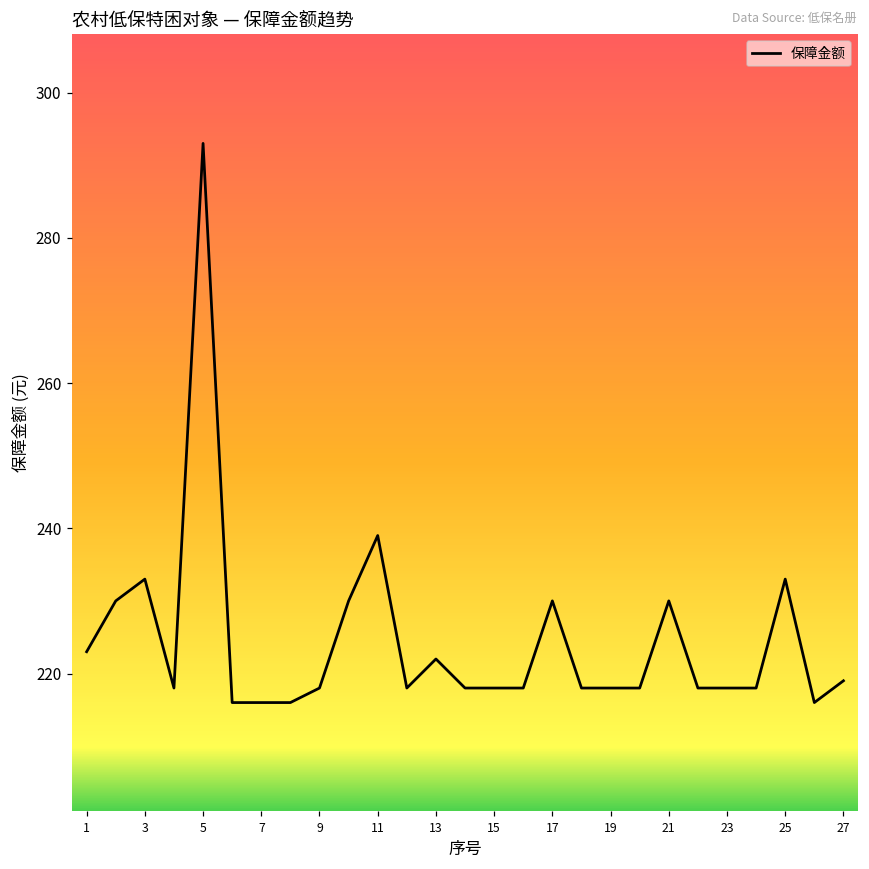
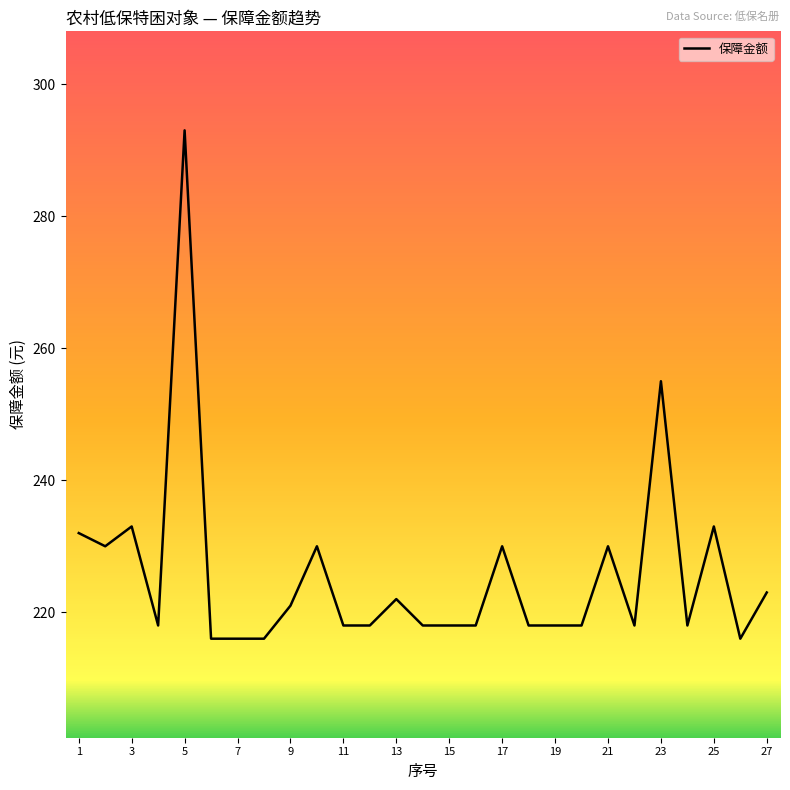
  {
-   "1": 223,
+   "1": 232,
    "3": 233,
    "5": 293,
    "7": 216,
-   "9": 218,
-   "11": 239,
+   "9": 221,
+   "11": 218,
    "13": 222,
    "15": 218,
    "17": 230,
    "19": 218,
    "21": 230,
-   "23": 218,
+   "23": 255,
    "25": 233,
-   "27": 219
+   "27": 223
  }
